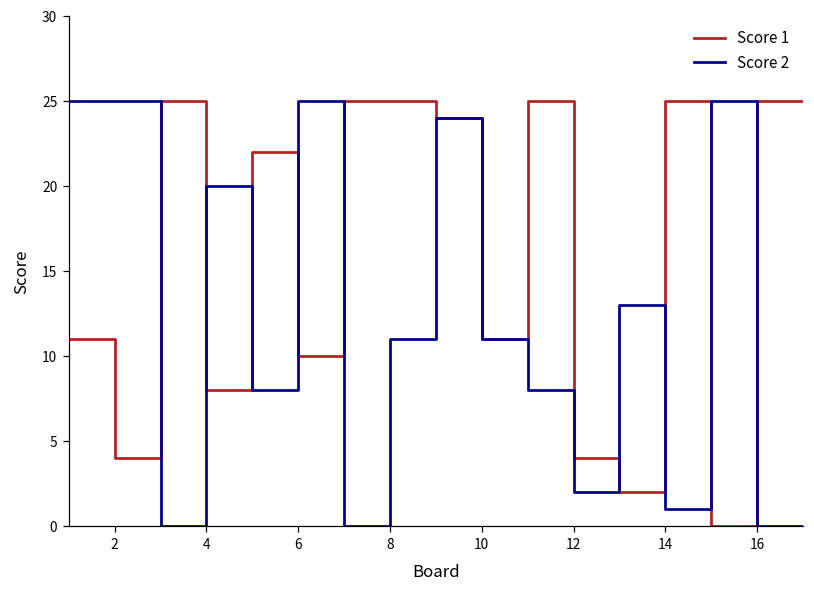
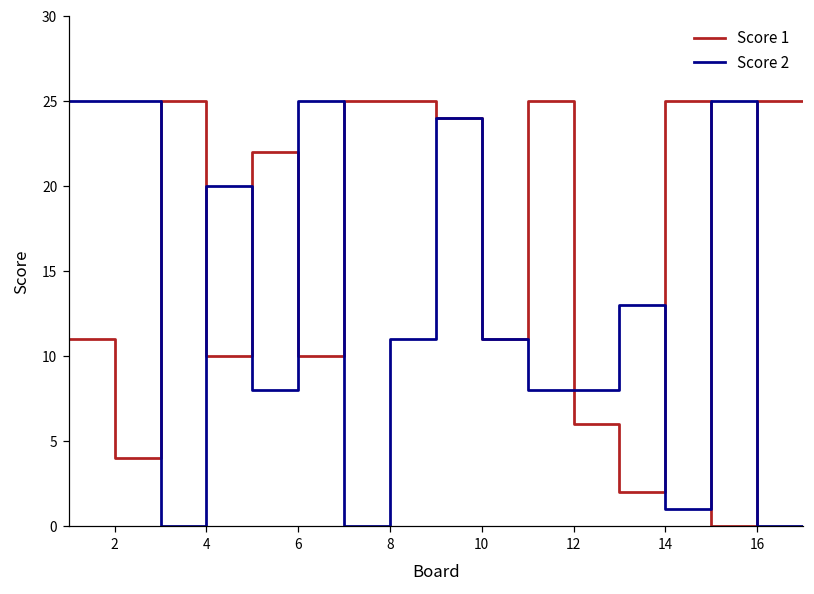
  {
    "Score 1": {
      "2": 4,
-     "4": 8,
+     "4": 10,
      "6": 10,
      "8": 25,
-     "12": 4,
+     "12": 6,
      "14": 25,
      "16": 25
    },
    "Score 2": {
      "2": 25,
      "4": 20,
      "6": 25,
      "8": 11,
-     "12": 2,
+     "12": 8,
      "14": 1,
      "16": 0
    }
  }
